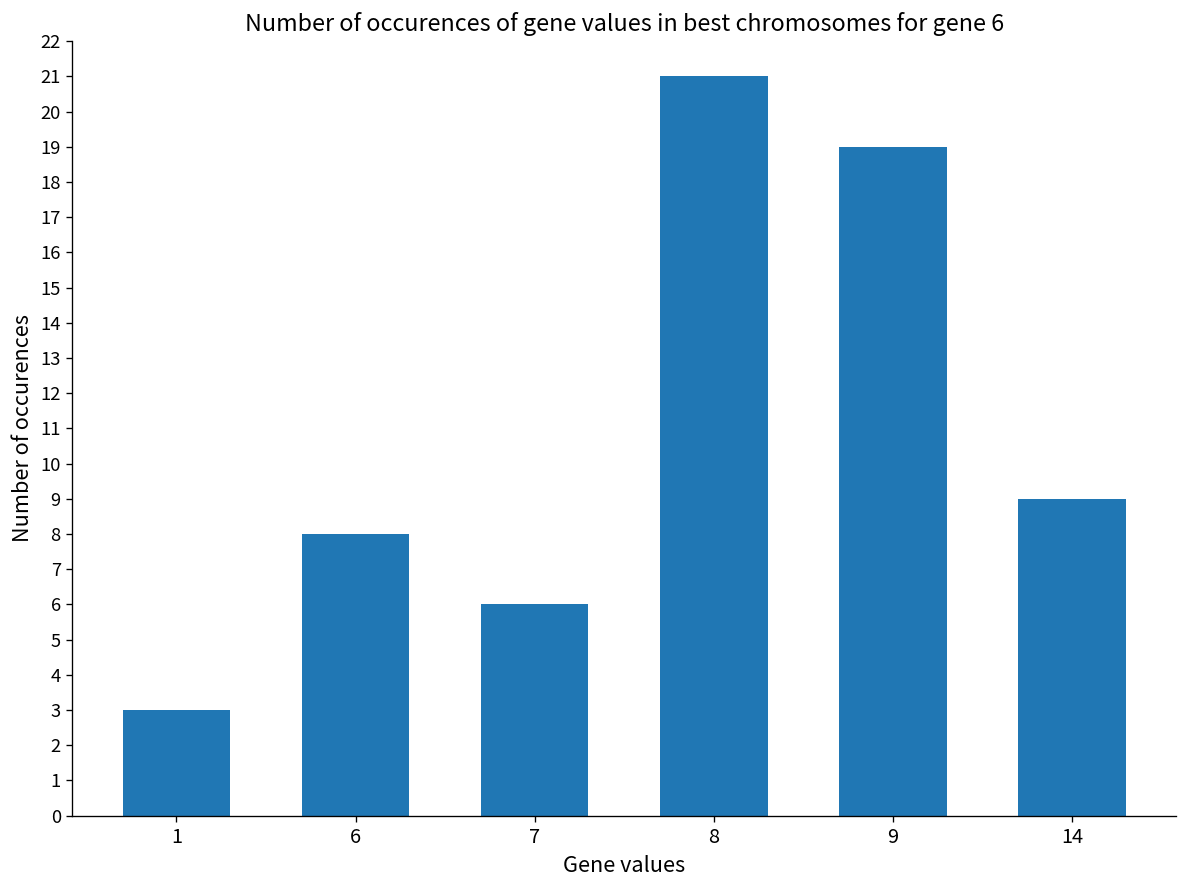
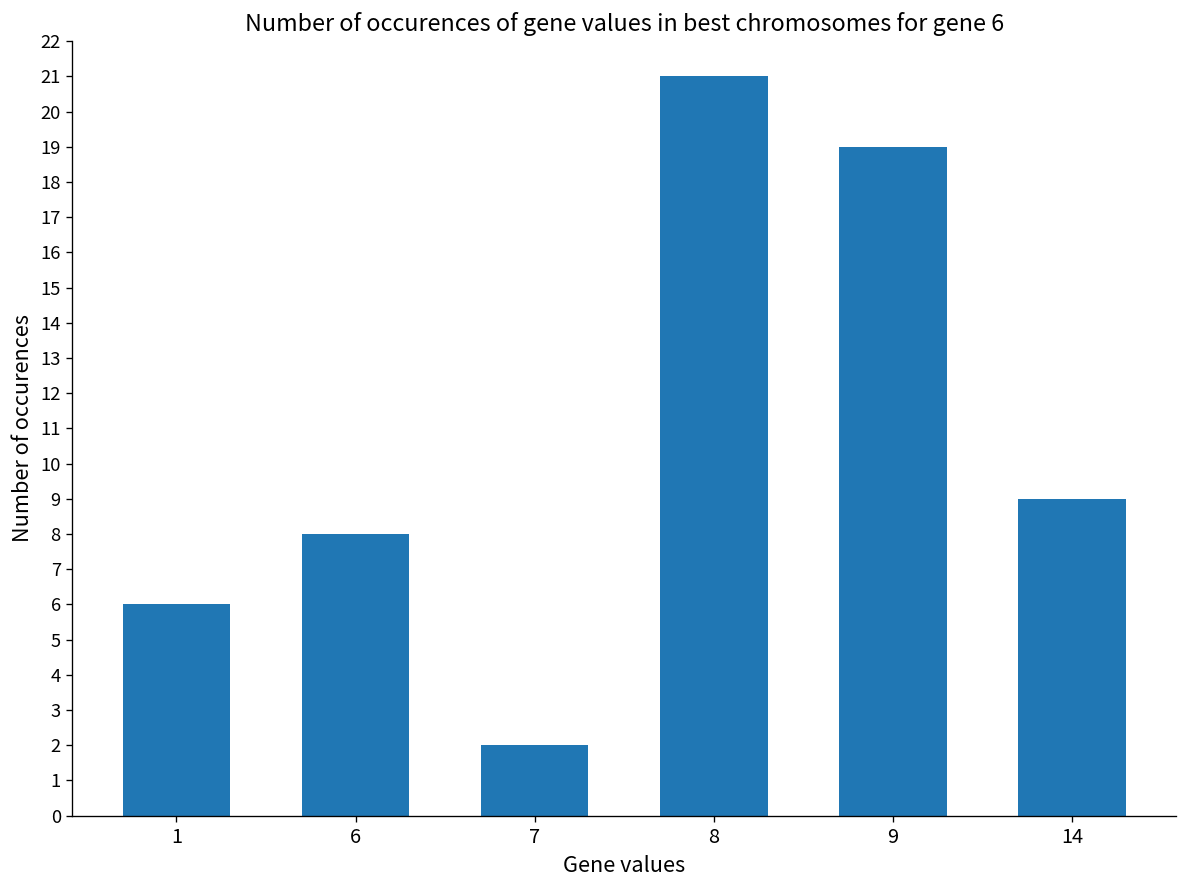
  {
-   "1": 3,
+   "1": 6,
    "6": 8,
-   "7": 6,
+   "7": 2,
    "8": 21,
    "9": 19,
    "14": 9
  }
